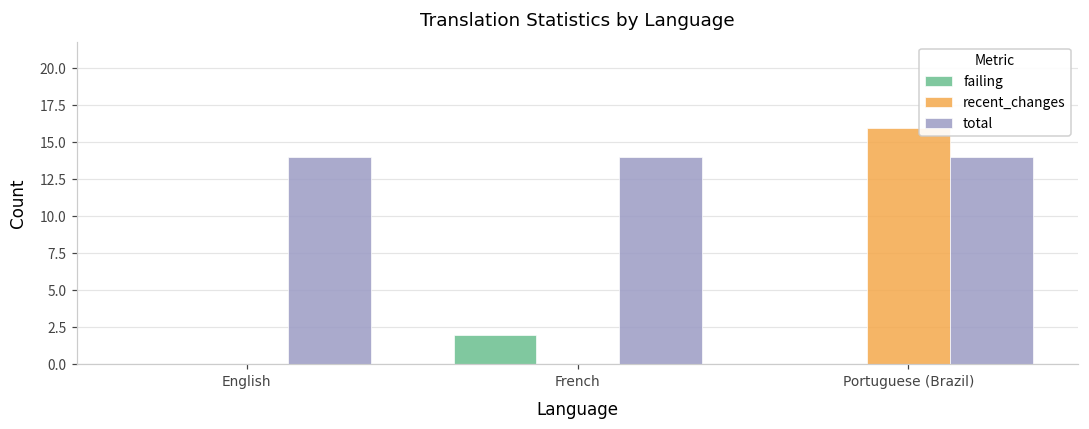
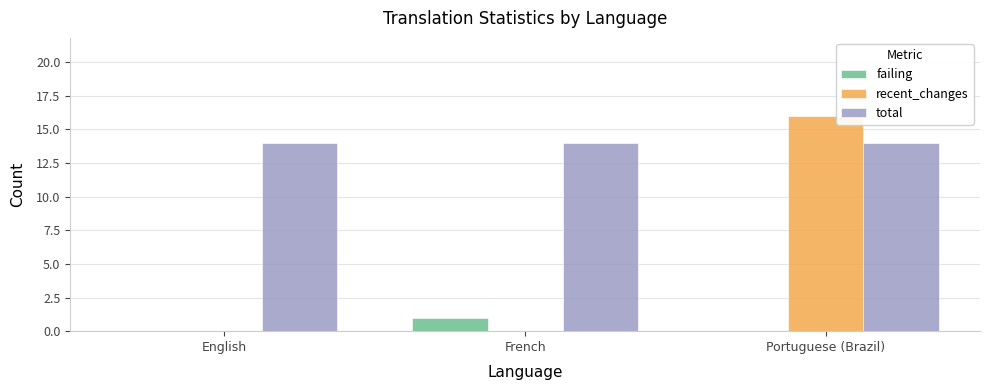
  {
    "failing": {
      "English": 0,
-     "French": 2,
+     "French": 1,
      "Portuguese (Brazil)": 0
    },
    "recent_changes": {
      "English": 0,
      "French": 0,
      "Portuguese (Brazil)": 16
    },
    "total": {
      "English": 14,
      "French": 14,
      "Portuguese (Brazil)": 14
    }
  }
